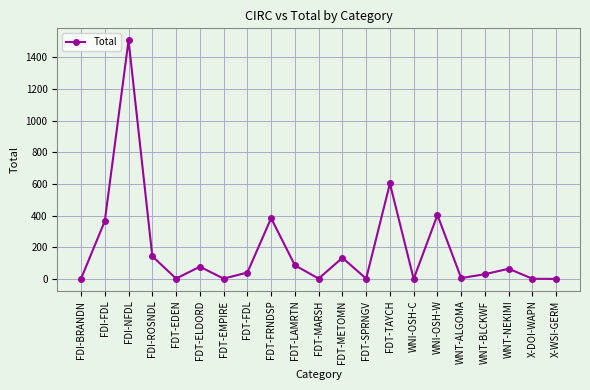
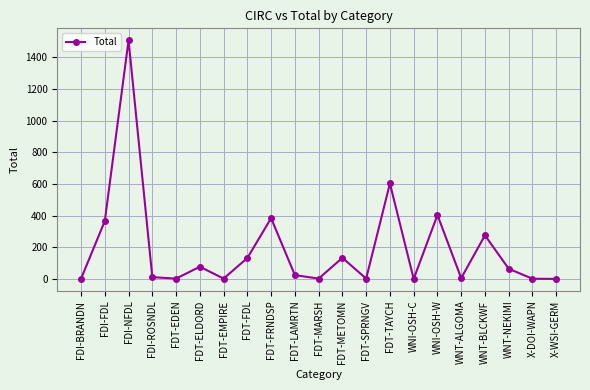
  {
    "FDI-BRANDN": 0,
    "FDI-FDL": 370,
    "FDI-NFDL": 1510,
-   "FDI-ROSNDL": 140,
+   "FDI-ROSNDL": 10,
    "FDT-EDEN": 0,
    "FDT-ELDORD": 80,
    "FDT-EMPIRE": 0,
-   "FDT-FDL": 40,
+   "FDT-FDL": 130,
    "FDT-FRNDSP": 380,
-   "FDT-LAMRTN": 90,
+   "FDT-LAMRTN": 30,
    "FDT-MARSH": 0,
    "FDT-METOMN": 130,
    "FDT-SPRNGV": 0,
    "FDT-TAYCH": 600,
    "WNI-OSH-C": 0,
    "WNI-OSH-W": 400,
    "WNT-ALGOMA": 10,
-   "WNT-BLCKWF": 30,
+   "WNT-BLCKWF": 280,
    "WNT-NEKIMI": 70,
    "X-DOI-WAPN": 0,
    "X-WSI-GERM": 0
  }
